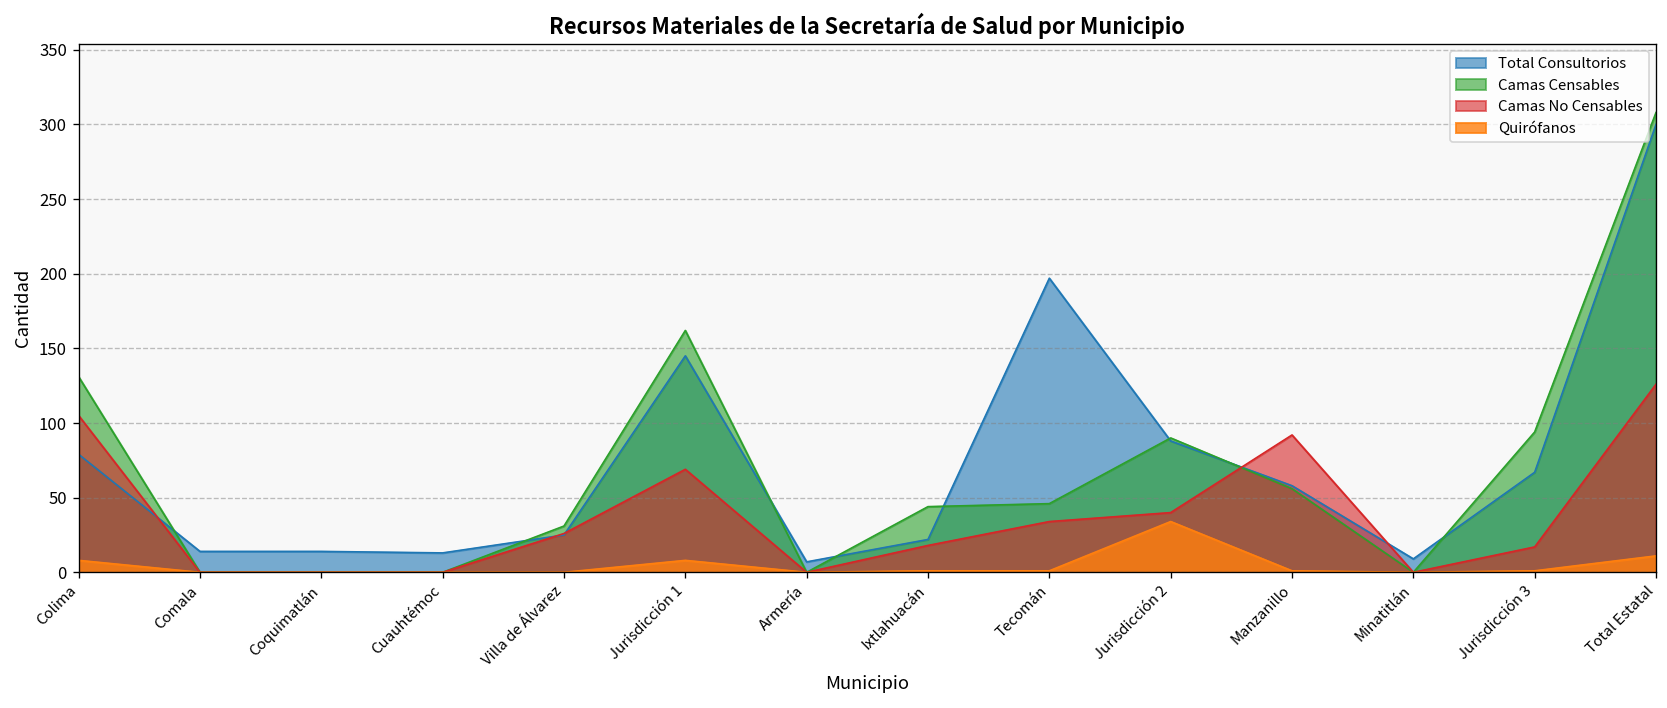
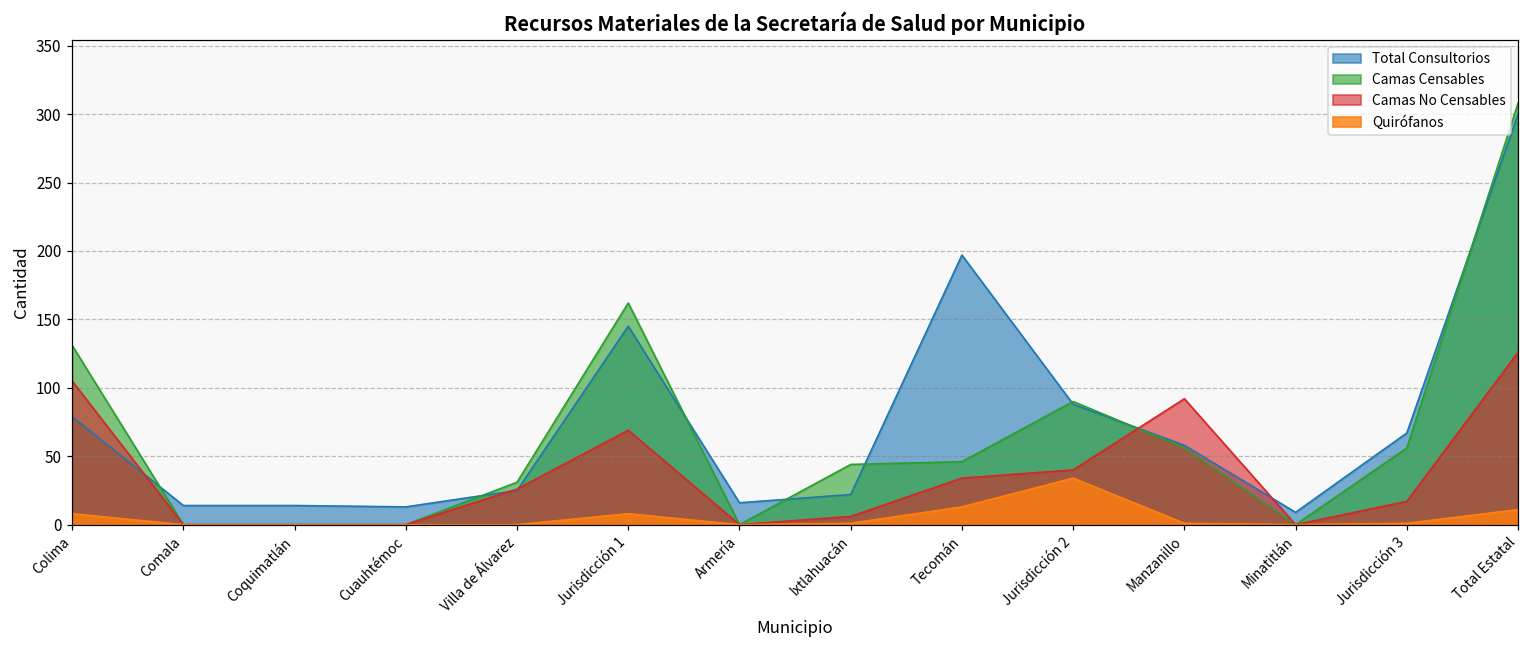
  {
    "Total Consultorios": {
      "Colima": 79,
      "Comala": 14,
      "Coquimatlán": 14,
      "Cuauhtémoc": 13,
      "Jurisdicción 1": 145,
-     "Armería": 7,
+     "Armería": 16,
      "Ixtlahuacán": 22,
      "Tecomán": 197,
      "Minatitlán": 9,
      "Jurisdicción 3": 67,
      "Total Estatal": 300
    },
    "Camas Censables": {
      "Colima": 131,
      "Villa de Álvarez": 31,
      "Jurisdicción 1": 162,
      "Ixtlahuacán": 44,
      "Tecomán": 46,
-     "Jurisdicción 3": 94,
+     "Jurisdicción 3": 56,
      "Total Estatal": 308
    },
    "Camas No Censables": {
      "Colima": 105,
      "Jurisdicción 1": 69,
-     "Ixtlahuacán": 18,
+     "Ixtlahuacán": 6,
      "Tecomán": 34,
      "Jurisdicción 2": 40,
      "Manzanillo": 92,
      "Jurisdicción 3": 17,
      "Total Estatal": 126
    },
    "Quirófanos": {
      "Colima": 8,
      "Villa de Álvarez": 0,
      "Jurisdicción 1": 8,
      "Ixtlahuacán": 1,
-     "Tecomán": 1,
+     "Tecomán": 13,
      "Jurisdicción 2": 34,
      "Manzanillo": 1,
      "Jurisdicción 3": 1,
      "Total Estatal": 11
    }
  }
